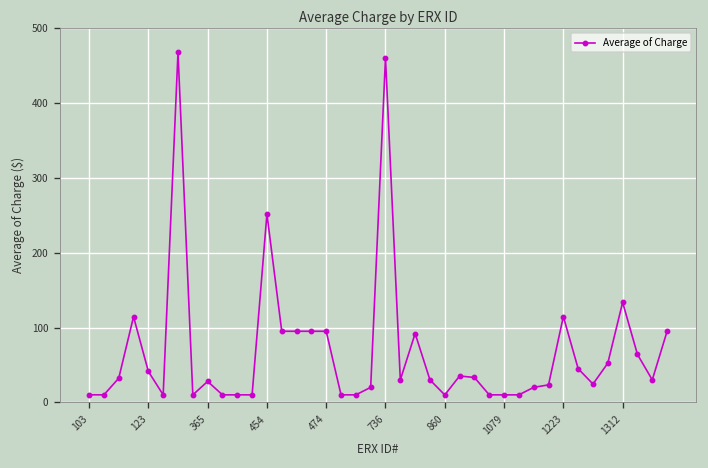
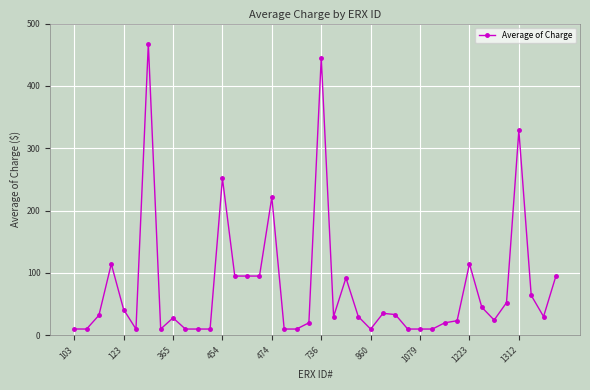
  {
    "103": 10,
    "123": 40,
    "365": 30,
    "454": 250,
-   "474": 100,
-   "736": 460,
+   "474": 220,
+   "736": 450,
    "860": 10,
    "1079": 10,
    "1223": 110,
-   "1312": 130
+   "1312": 330
  }
